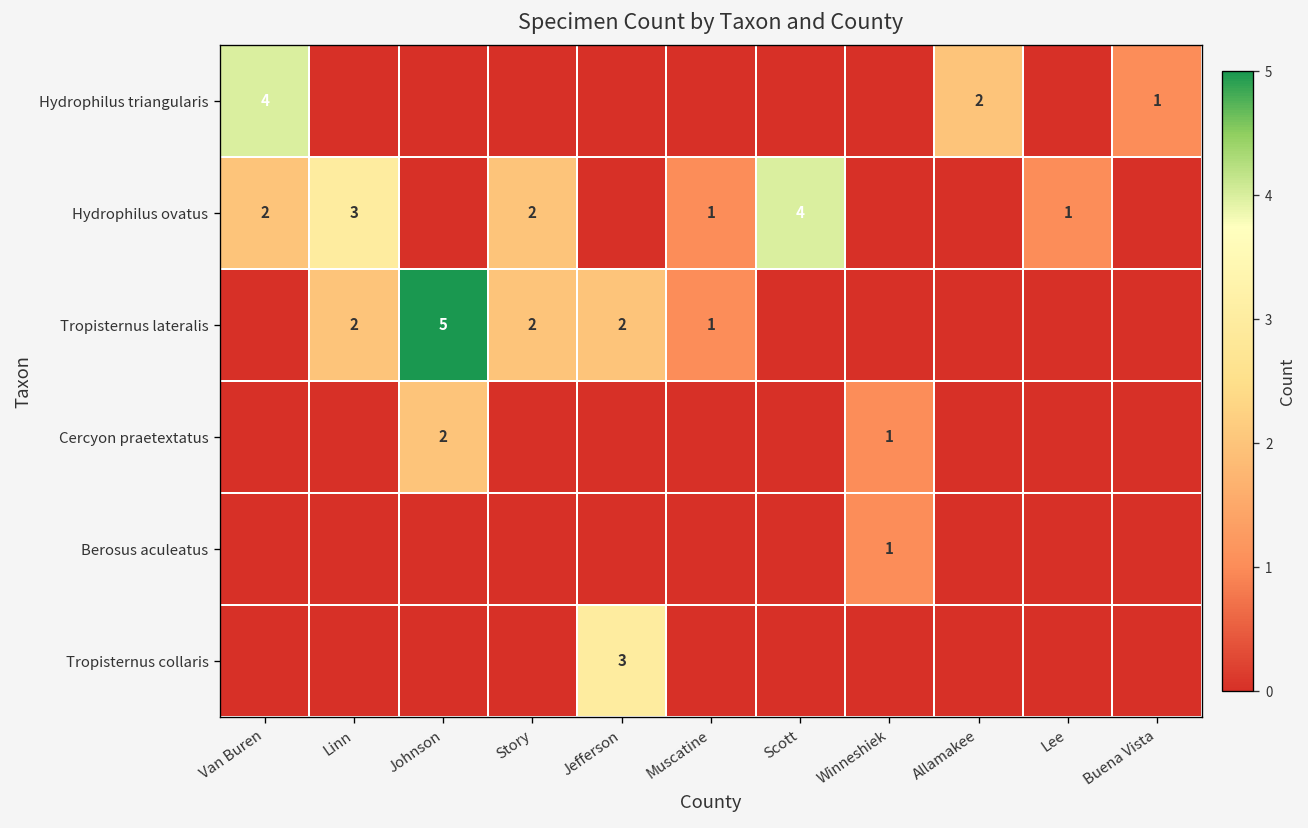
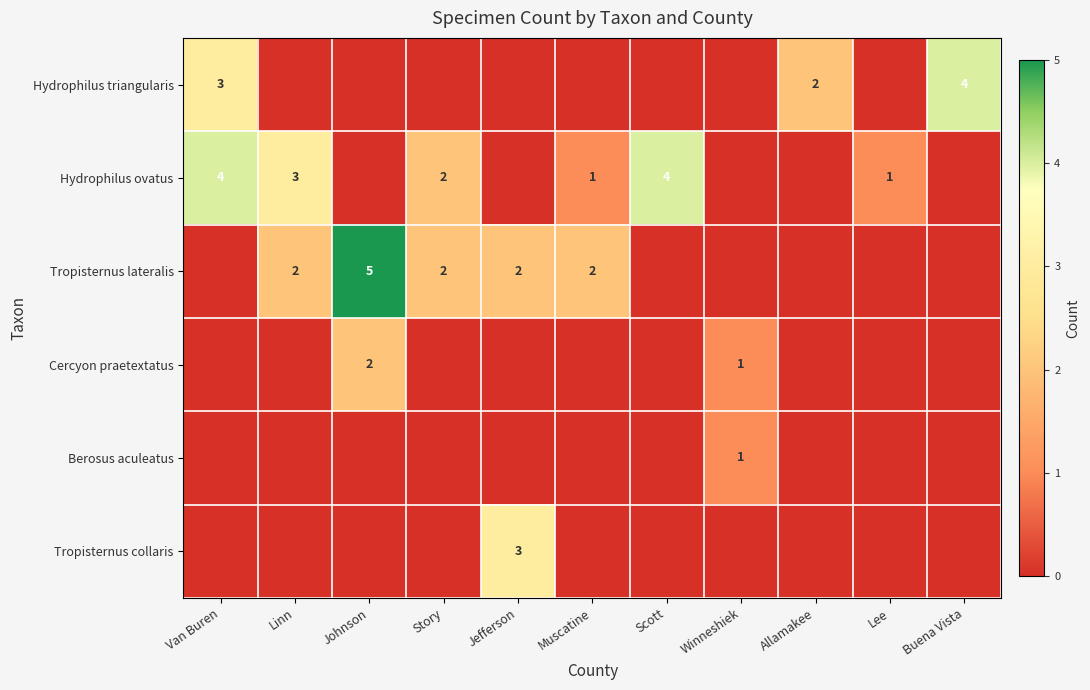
  {
    "Hydrophilus triangularis": {
-     "Van Buren": 4,
+     "Van Buren": 3,
      "Allamakee": 2,
-     "Buena Vista": 1
+     "Buena Vista": 4
    },
    "Hydrophilus ovatus": {
-     "Van Buren": 2,
+     "Van Buren": 4,
      "Linn": 3,
      "Story": 2,
      "Muscatine": 1,
      "Scott": 4,
      "Lee": 1
    },
    "Tropisternus lateralis": {
      "Linn": 2,
      "Johnson": 5,
      "Story": 2,
      "Jefferson": 2,
-     "Muscatine": 1
+     "Muscatine": 2
    },
    "Cercyon praetextatus": {
      "Johnson": 2,
      "Winneshiek": 1
    },
    "Berosus aculeatus": {
      "Winneshiek": 1
    },
    "Tropisternus collaris": {
      "Jefferson": 3
    }
  }
